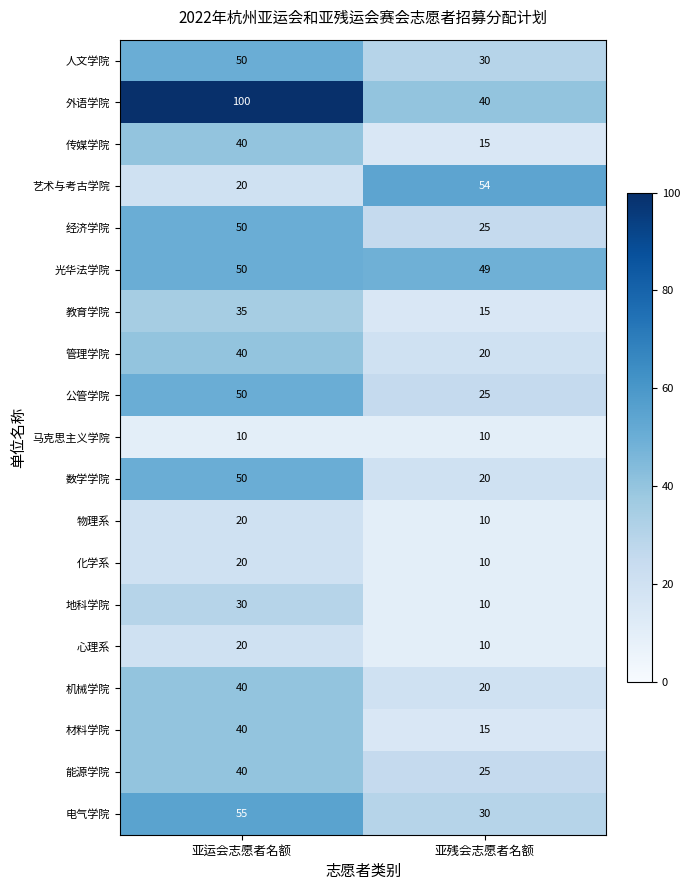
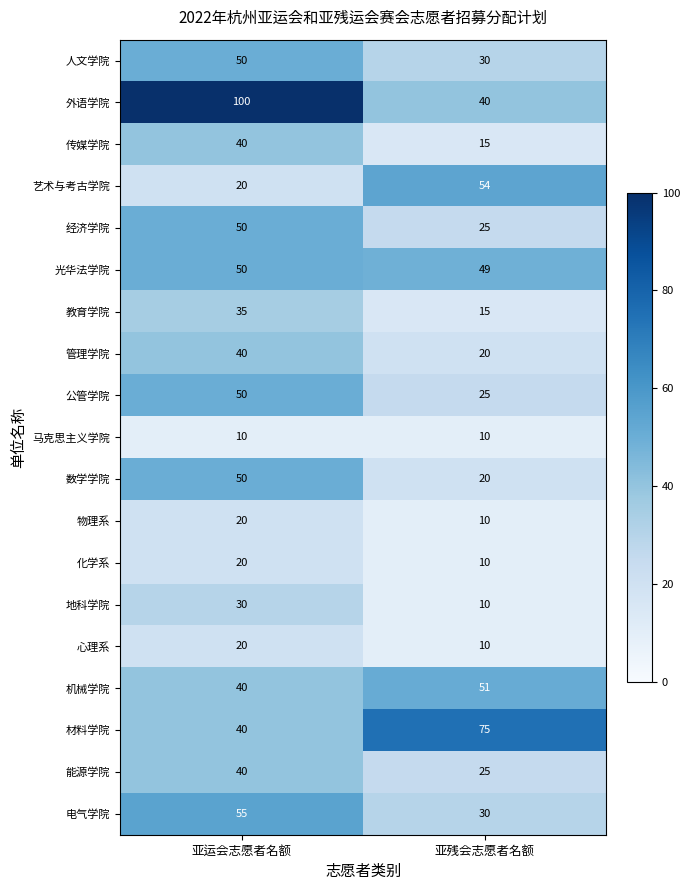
  {
    "人文学院": {
      "亚运会志愿者名额": 50,
      "亚残会志愿者名额": 30
    },
    "外语学院": {
      "亚运会志愿者名额": 100,
      "亚残会志愿者名额": 40
    },
    "传媒学院": {
      "亚运会志愿者名额": 40,
      "亚残会志愿者名额": 15
    },
    "艺术与考古学院": {
      "亚运会志愿者名额": 20,
      "亚残会志愿者名额": 54
    },
    "经济学院": {
      "亚运会志愿者名额": 50,
      "亚残会志愿者名额": 25
    },
    "光华法学院": {
      "亚运会志愿者名额": 50,
      "亚残会志愿者名额": 49
    },
    "教育学院": {
      "亚运会志愿者名额": 35,
      "亚残会志愿者名额": 15
    },
    "管理学院": {
      "亚运会志愿者名额": 40,
      "亚残会志愿者名额": 20
    },
    "公管学院": {
      "亚运会志愿者名额": 50,
      "亚残会志愿者名额": 25
    },
    "马克思主义学院": {
      "亚运会志愿者名额": 10,
      "亚残会志愿者名额": 10
    },
    "数学学院": {
      "亚运会志愿者名额": 50,
      "亚残会志愿者名额": 20
    },
    "物理系": {
      "亚运会志愿者名额": 20,
      "亚残会志愿者名额": 10
    },
    "化学系": {
      "亚运会志愿者名额": 20,
      "亚残会志愿者名额": 10
    },
    "地科学院": {
      "亚运会志愿者名额": 30,
      "亚残会志愿者名额": 10
    },
    "心理系": {
      "亚运会志愿者名额": 20,
      "亚残会志愿者名额": 10
    },
    "机械学院": {
      "亚运会志愿者名额": 40,
-     "亚残会志愿者名额": 20
+     "亚残会志愿者名额": 51
    },
    "材料学院": {
      "亚运会志愿者名额": 40,
-     "亚残会志愿者名额": 15
+     "亚残会志愿者名额": 75
    },
    "能源学院": {
      "亚运会志愿者名额": 40,
      "亚残会志愿者名额": 25
    },
    "电气学院": {
      "亚运会志愿者名额": 55,
      "亚残会志愿者名额": 30
    }
  }
